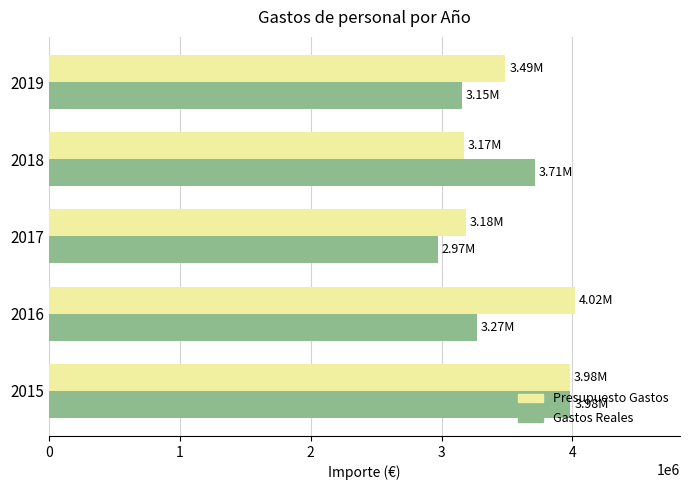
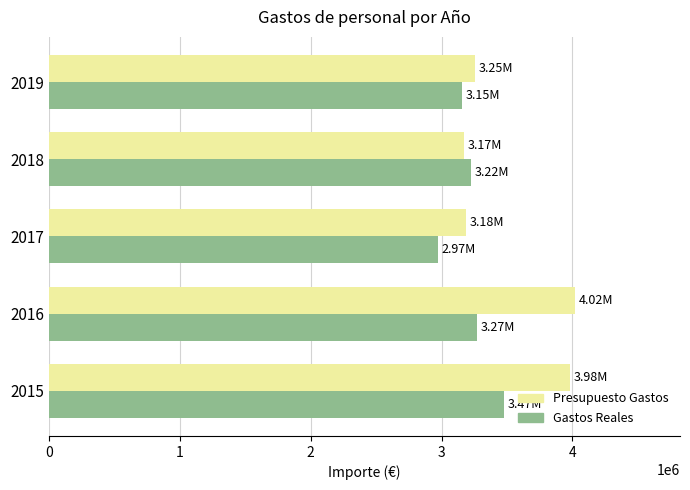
  {
    "Presupuesto Gastos": {
-     "2019": "3.49M",
+     "2019": "3.25M",
      "2018": "3.17M",
      "2017": "3.18M",
      "2016": "4.02M",
      "2015": "3.98M"
    },
    "Gastos Reales": {
      "2019": "3.15M",
-     "2018": "3.71M",
+     "2018": "3.22M",
      "2017": "2.97M",
      "2016": "3.27M",
-     "2015": "3.98M"
+     "2015": "3.47M"
    }
  }
